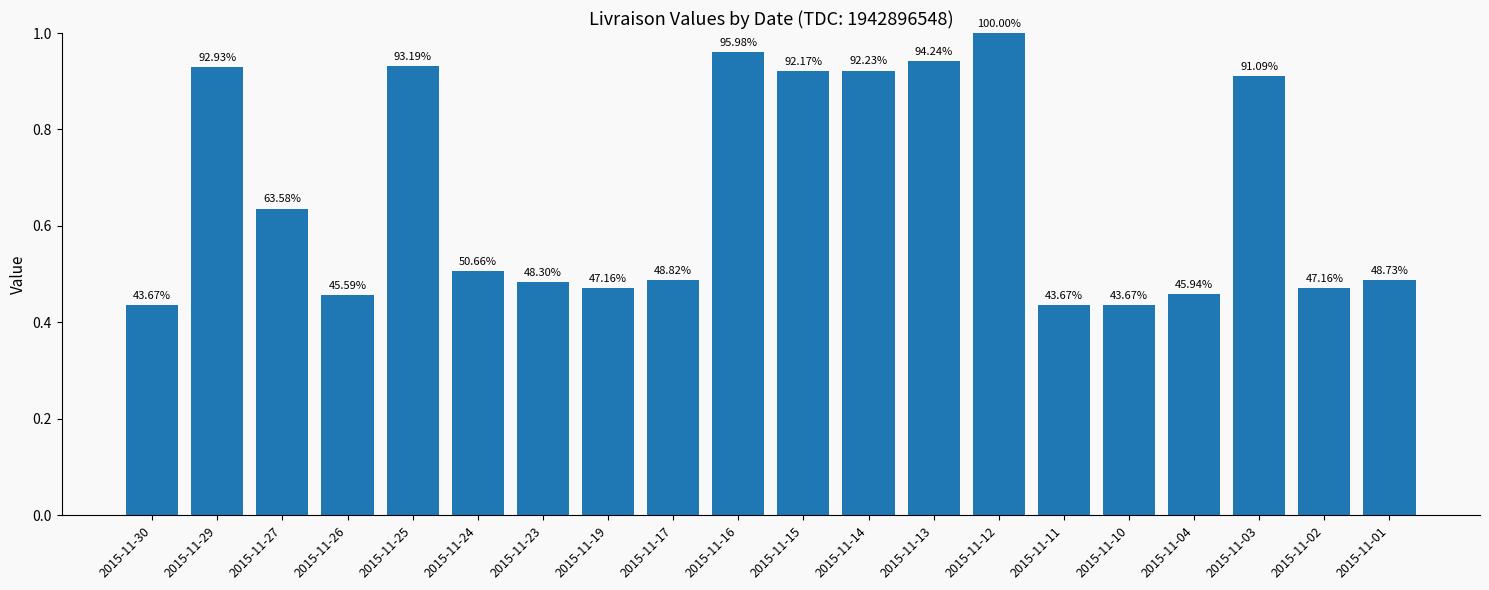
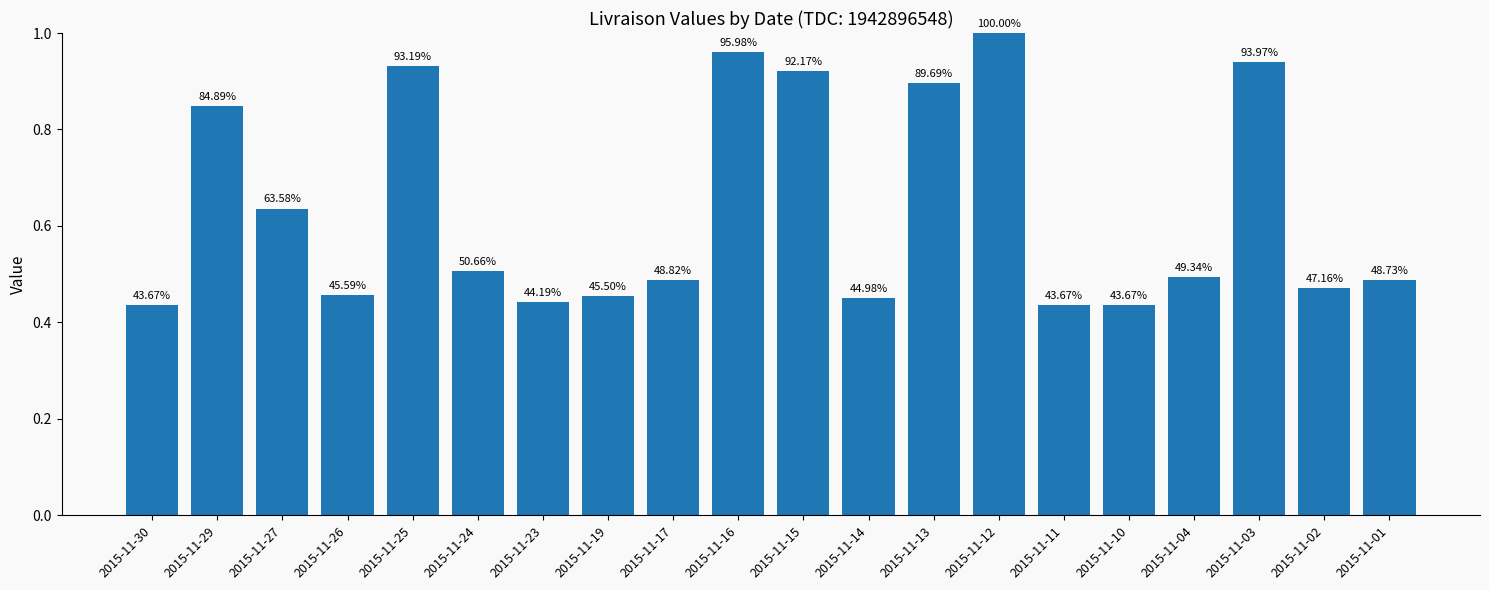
  {
    "2015-11-30": "43.67%",
-   "2015-11-29": "92.93%",
+   "2015-11-29": "84.89%",
    "2015-11-27": "63.58%",
    "2015-11-26": "45.59%",
    "2015-11-25": "93.19%",
    "2015-11-24": "50.66%",
-   "2015-11-23": "48.30%",
-   "2015-11-19": "47.16%",
+   "2015-11-23": "44.19%",
+   "2015-11-19": "45.50%",
    "2015-11-17": "48.82%",
    "2015-11-16": "95.98%",
    "2015-11-15": "92.17%",
-   "2015-11-14": "92.23%",
-   "2015-11-13": "94.24%",
+   "2015-11-14": "44.98%",
+   "2015-11-13": "89.69%",
    "2015-11-12": "100.00%",
    "2015-11-11": "43.67%",
    "2015-11-10": "43.67%",
-   "2015-11-04": "45.94%",
-   "2015-11-03": "91.09%",
+   "2015-11-04": "49.34%",
+   "2015-11-03": "93.97%",
    "2015-11-02": "47.16%",
    "2015-11-01": "48.73%"
  }
